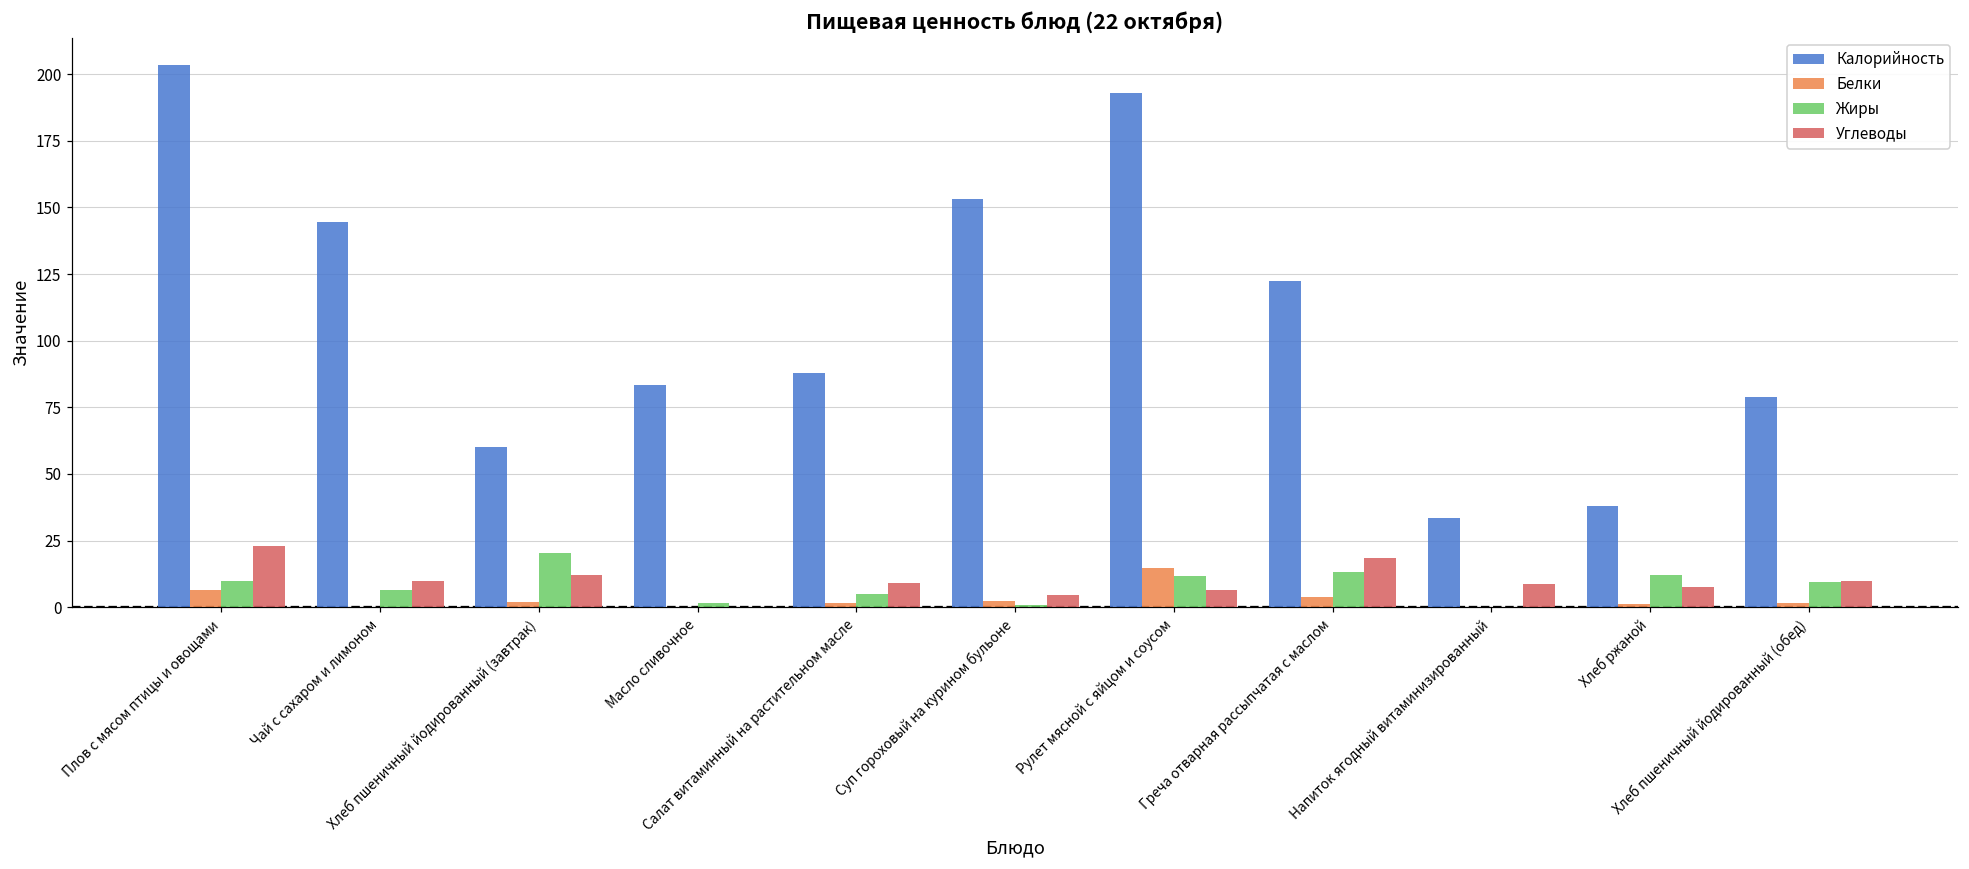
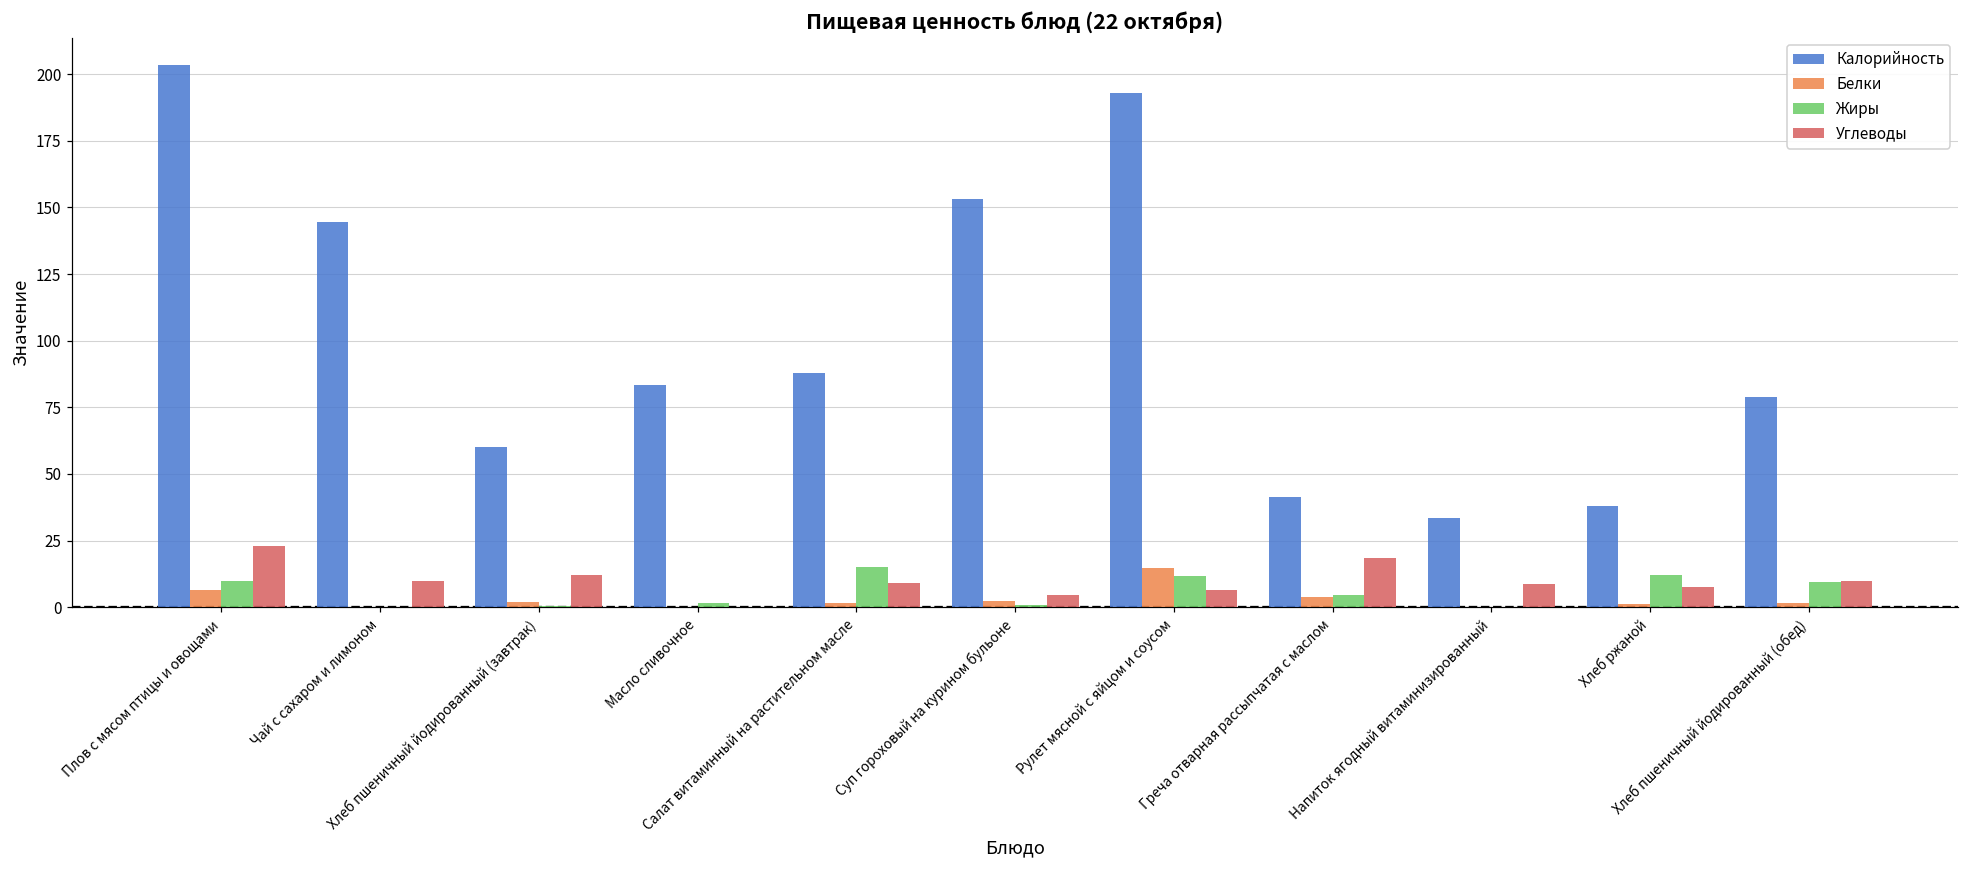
  {
    "Калорийность": {
      "Плов с мясом птицы и овощами": 204,
      "Чай с сахаром и лимоном": 144,
      "Хлеб пшеничный йодированный (завтрак)": 60,
      "Масло сливочное": 83,
      "Салат витаминный на растительном масле": 88,
      "Суп гороховый на курином бульоне": 153,
      "Рулет мясной с яйцом и соусом": 193,
-     "Греча отварная рассыпчатая с маслом": 123,
+     "Греча отварная рассыпчатая с маслом": 42,
      "Напиток ягодный витаминизированный": 34,
      "Хлеб ржаной": 38,
      "Хлеб пшеничный йодированный (обед)": 79
    },
    "Жиры": {
      "Плов с мясом птицы и овощами": 10,
-     "Чай с сахаром и лимоном": 6,
-     "Хлеб пшеничный йодированный (завтрак)": 20,
+     "Чай с сахаром и лимоном": 0,
+     "Хлеб пшеничный йодированный (завтрак)": 0,
      "Масло сливочное": 2,
-     "Салат витаминный на растительном масле": 5,
+     "Салат витаминный на растительном масле": 15,
      "Рулет мясной с яйцом и соусом": 12,
-     "Греча отварная рассыпчатая с маслом": 13,
+     "Греча отварная рассыпчатая с маслом": 4,
      "Напиток ягодный витаминизированный": 0,
      "Хлеб ржаной": 12,
      "Хлеб пшеничный йодированный (обед)": 10
    }
  }
